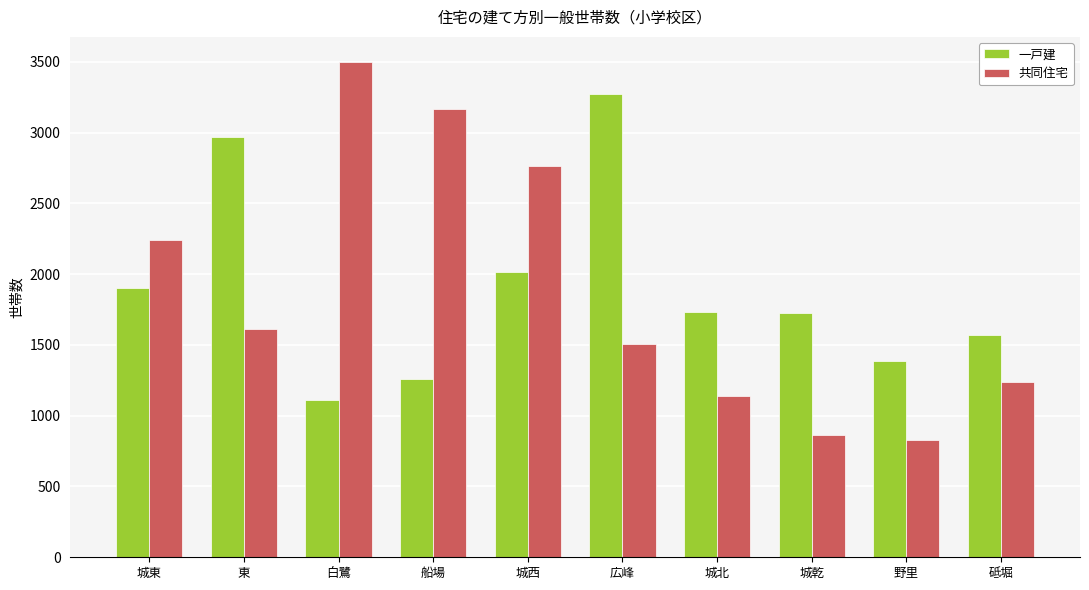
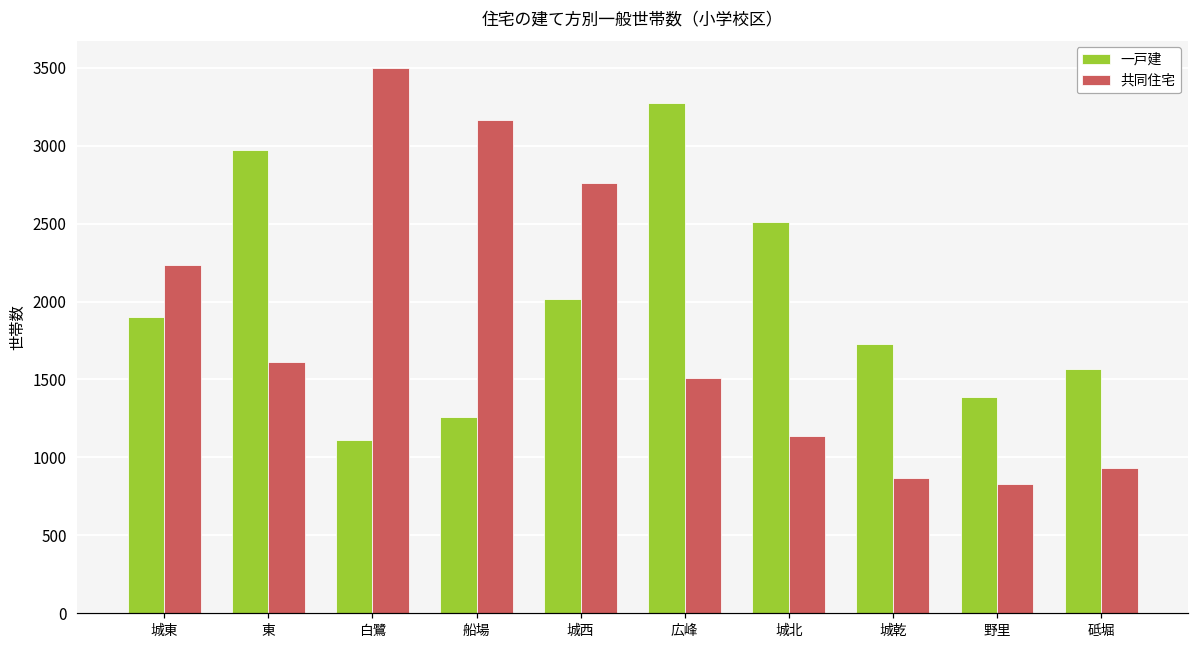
  {
    "一戸建": {
      "城東": 1900,
      "東": 2970,
      "白鷺": 1110,
      "船場": 1260,
      "城西": 2020,
      "広峰": 3280,
-     "城北": 1730,
+     "城北": 2510,
      "城乾": 1730,
      "野里": 1390,
      "砥堀": 1570
    },
    "共同住宅": {
      "城東": 2240,
      "東": 1620,
      "白鷺": 3500,
      "船場": 3170,
      "城西": 2760,
      "広峰": 1510,
      "城北": 1140,
      "城乾": 870,
      "野里": 830,
-     "砥堀": 1240
+     "砥堀": 930
    }
  }
